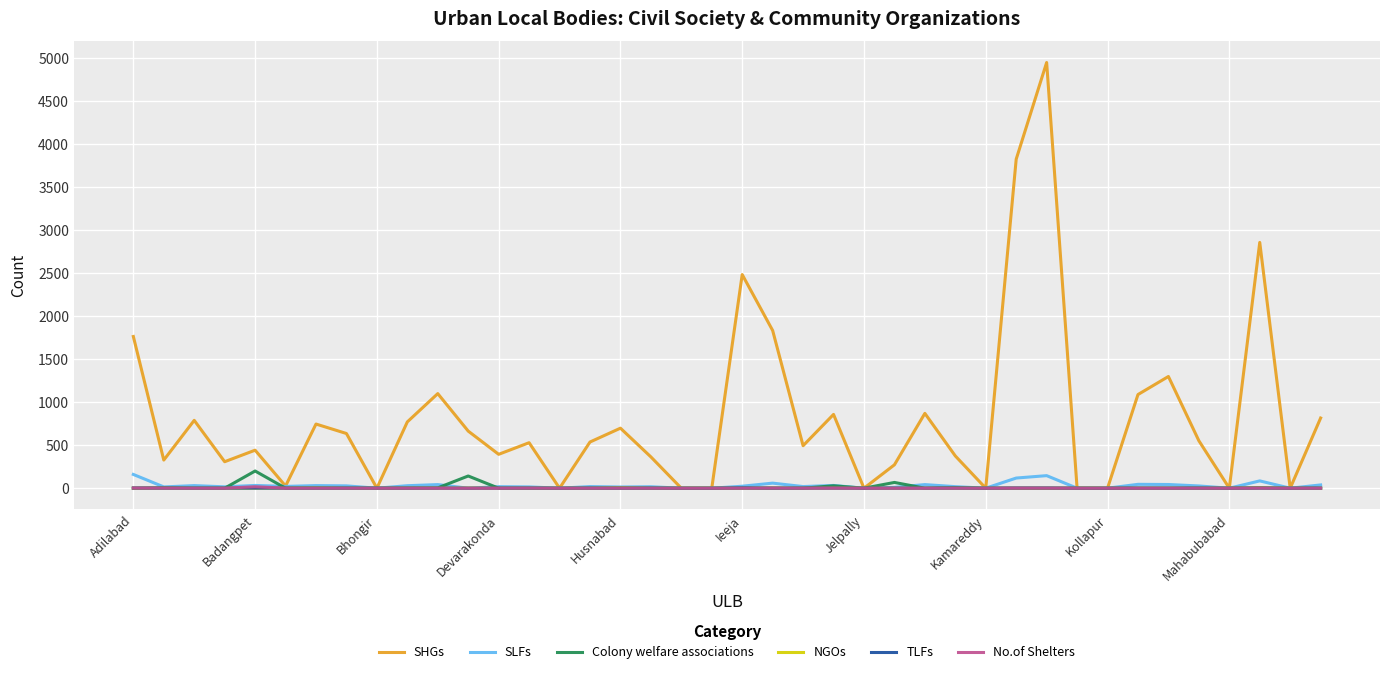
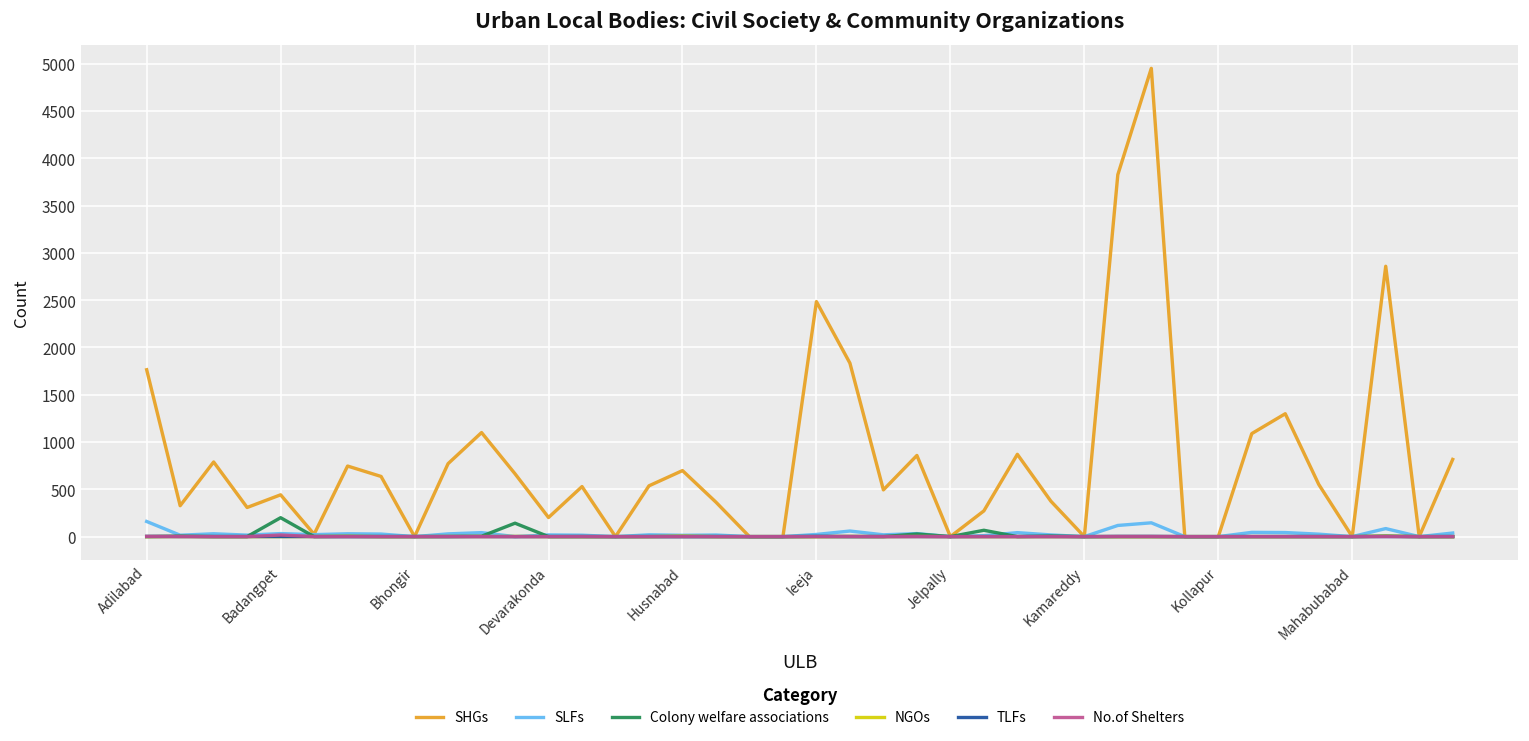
  {
    "SHGs": {
      "Adilabad": 1800,
      "Badangpet": 400,
-     "Devarakonda": 400,
+     "Devarakonda": 200,
      "Husnabad": 700,
      "Ieeja": 2500
    },
    "SLFs": {
      "Adilabad": 200
    },
    "Colony welfare associations": {
      "Badangpet": 200
    }
  }
